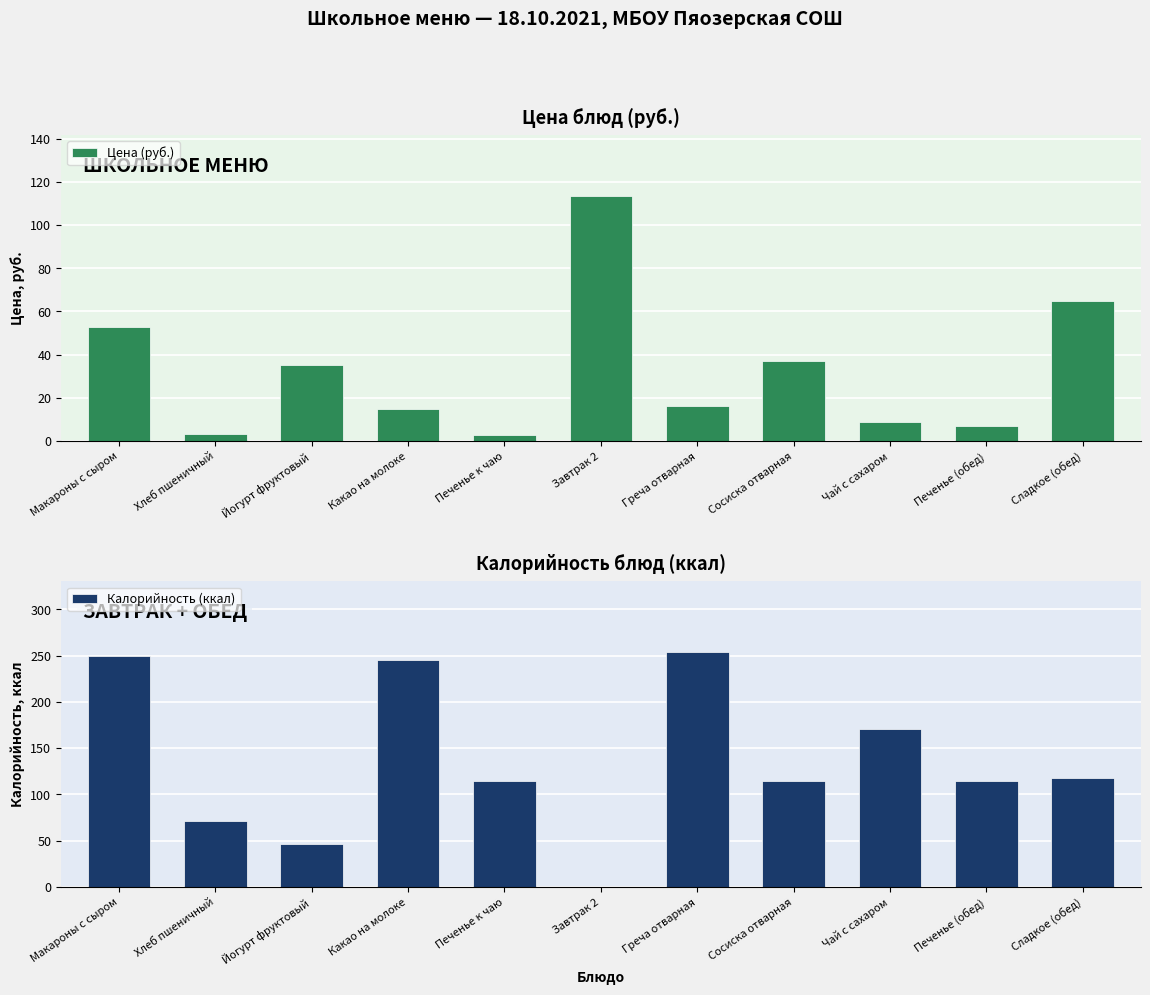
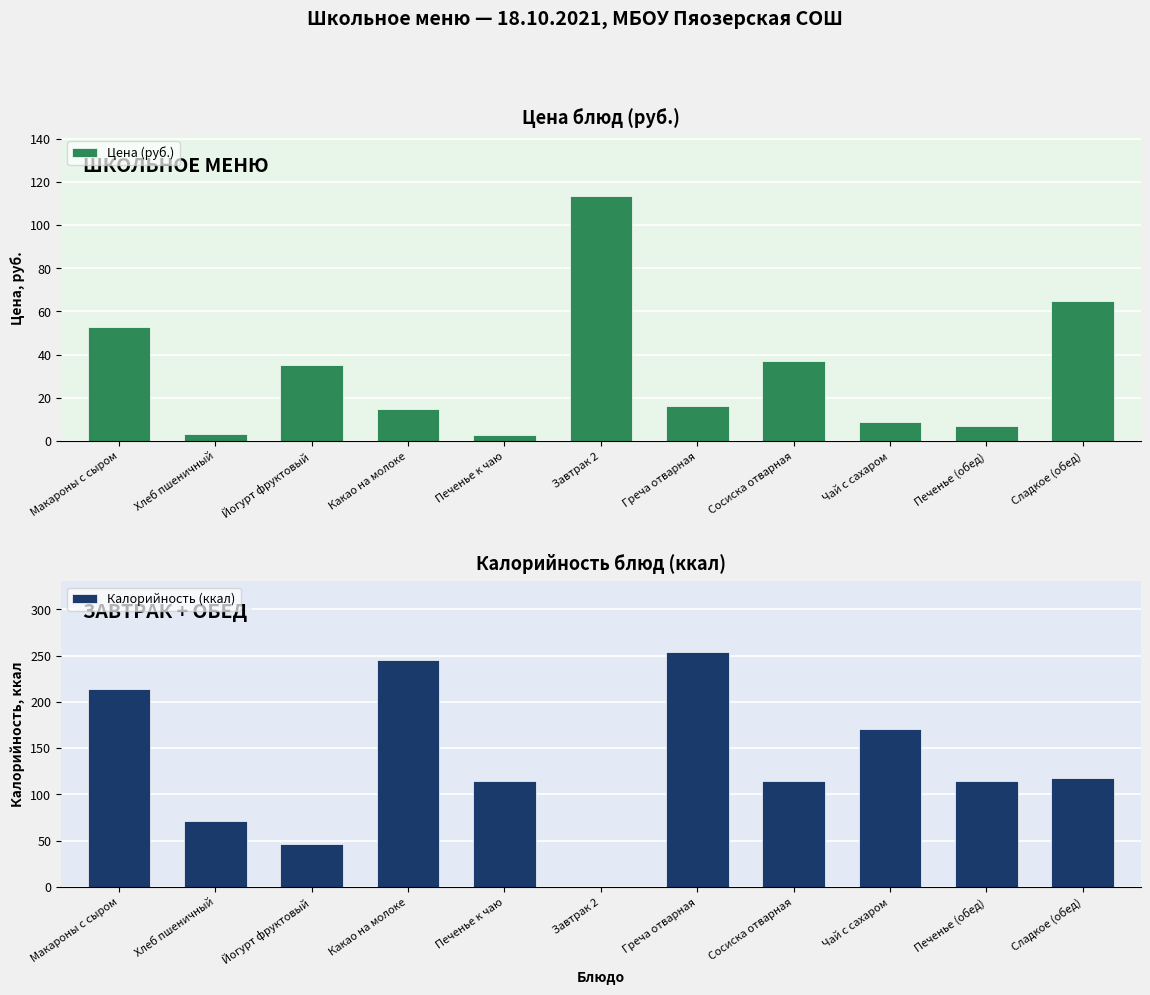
  {
    "Цена блюд (руб.)": {
      "Макароны с сыром": 53,
      "Хлеб пшеничный": 3,
      "Йогурт фруктовый": 35,
      "Какао на молоке": 15,
      "Печенье к чаю": 3,
      "Завтрак 2": 113,
      "Греча отварная": 16,
      "Сосиска отварная": 37,
      "Чай с сахаром": 9,
      "Печенье (обед)": 7,
      "Сладкое (обед)": 65
    },
    "Калорийность блюд (ккал)": {
-     "Макароны с сыром": 250,
+     "Макароны с сыром": 210,
      "Хлеб пшеничный": 70,
      "Йогурт фруктовый": 50,
      "Какао на молоке": 250,
      "Печенье к чаю": 110,
      "Завтрак 2": 0,
      "Греча отварная": 250,
      "Сосиска отварная": 120,
      "Чай с сахаром": 170,
      "Печенье (обед)": 110,
      "Сладкое (обед)": 120
    }
  }
